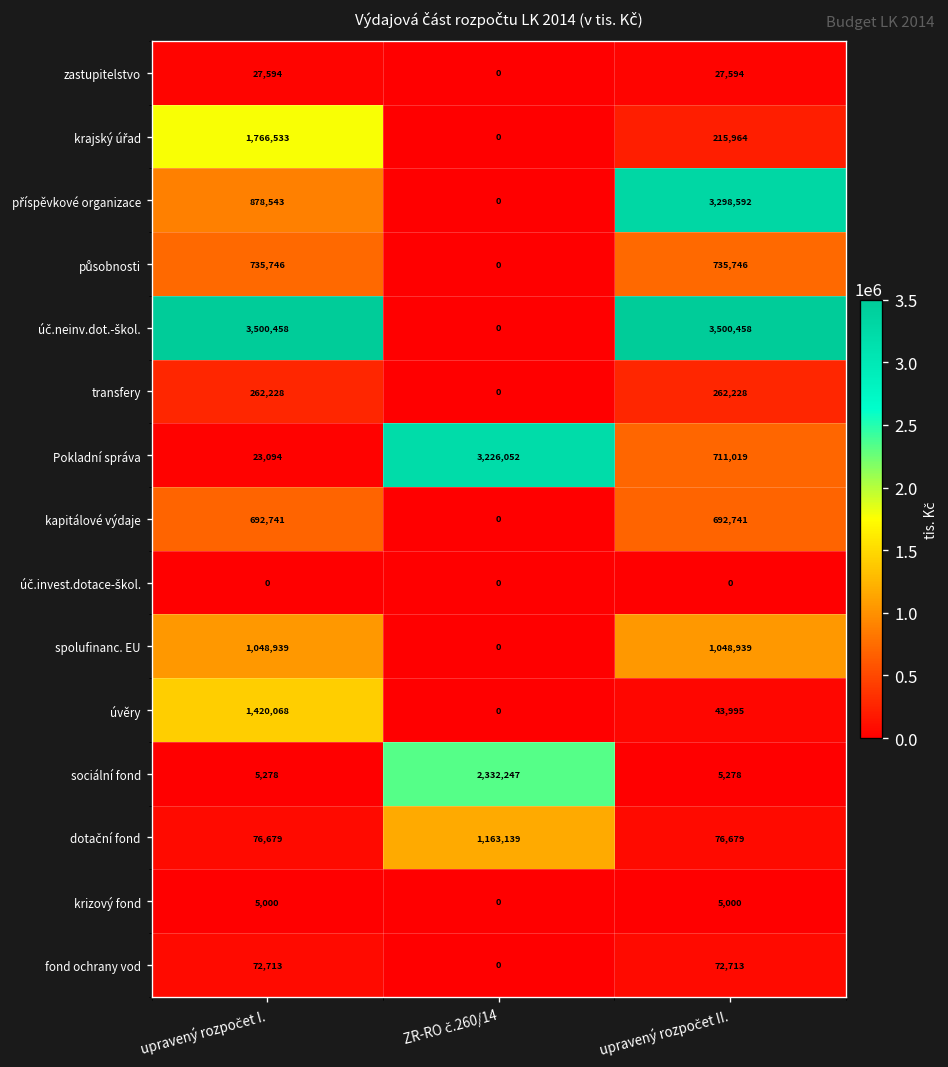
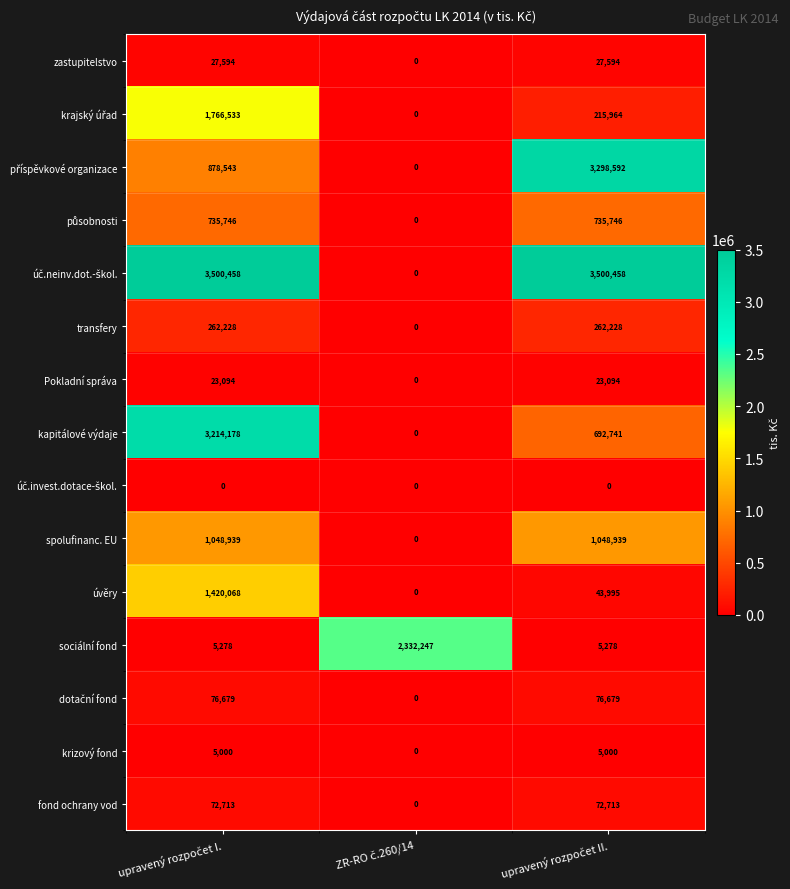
  {
    "zastupitelstvo": {
      "upravený rozpočet I.": "27,594",
      "ZR-RO č.260/14": "0",
      "upravený rozpočet II.": "27,594"
    },
    "krajský úřad": {
      "upravený rozpočet I.": "1,766,533",
      "ZR-RO č.260/14": "0",
      "upravený rozpočet II.": "215,964"
    },
    "příspěvkové organizace": {
      "upravený rozpočet I.": "878,543",
      "ZR-RO č.260/14": "0",
      "upravený rozpočet II.": "3,298,592"
    },
    "působnosti": {
      "upravený rozpočet I.": "735,746",
      "ZR-RO č.260/14": "0",
      "upravený rozpočet II.": "735,746"
    },
    "úč.neinv.dot.-škol.": {
      "upravený rozpočet I.": "3,500,458",
      "ZR-RO č.260/14": "0",
      "upravený rozpočet II.": "3,500,458"
    },
    "transfery": {
      "upravený rozpočet I.": "262,228",
      "ZR-RO č.260/14": "0",
      "upravený rozpočet II.": "262,228"
    },
    "Pokladní správa": {
      "upravený rozpočet I.": "23,094",
-     "ZR-RO č.260/14": "3,226,052",
-     "upravený rozpočet II.": "711,019"
+     "ZR-RO č.260/14": "0",
+     "upravený rozpočet II.": "23,094"
    },
    "kapitálové výdaje": {
-     "upravený rozpočet I.": "692,741",
+     "upravený rozpočet I.": "3,214,178",
      "ZR-RO č.260/14": "0",
      "upravený rozpočet II.": "692,741"
    },
    "úč.invest.dotace-škol.": {
      "upravený rozpočet I.": "0",
      "ZR-RO č.260/14": "0",
      "upravený rozpočet II.": "0"
    },
    "spolufinanc. EU": {
      "upravený rozpočet I.": "1,048,939",
      "ZR-RO č.260/14": "0",
      "upravený rozpočet II.": "1,048,939"
    },
    "úvěry": {
      "upravený rozpočet I.": "1,420,068",
      "ZR-RO č.260/14": "0",
      "upravený rozpočet II.": "43,995"
    },
    "sociální fond": {
      "upravený rozpočet I.": "5,278",
      "ZR-RO č.260/14": "2,332,247",
      "upravený rozpočet II.": "5,278"
    },
    "dotační fond": {
      "upravený rozpočet I.": "76,679",
-     "ZR-RO č.260/14": "1,163,139",
+     "ZR-RO č.260/14": "0",
      "upravený rozpočet II.": "76,679"
    },
    "krizový fond": {
      "upravený rozpočet I.": "5,000",
      "ZR-RO č.260/14": "0",
      "upravený rozpočet II.": "5,000"
    },
    "fond ochrany vod": {
      "upravený rozpočet I.": "72,713",
      "ZR-RO č.260/14": "0",
      "upravený rozpočet II.": "72,713"
    }
  }
